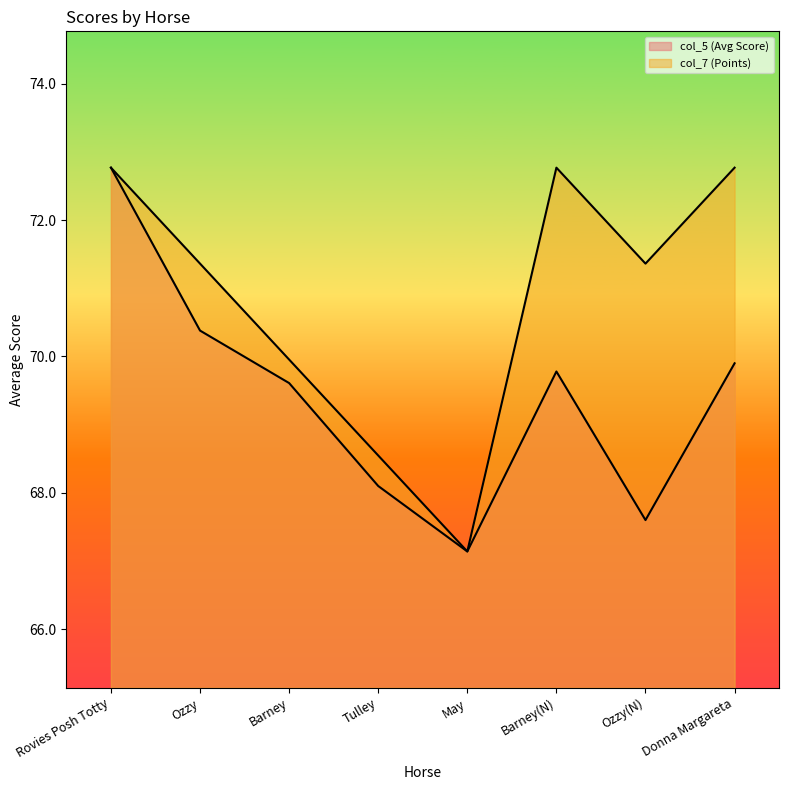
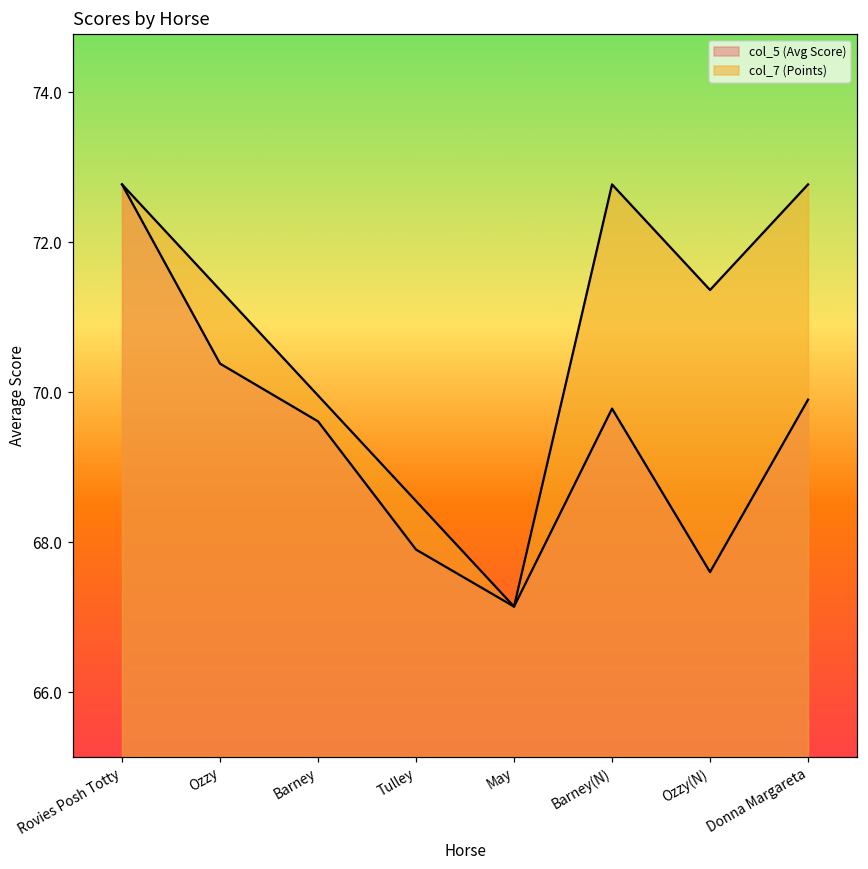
  {
    "col_5 (Avg Score)": {
      "Ozzy": 70.4,
      "Barney": 69.6,
-     "Tulley": 68.1,
+     "Tulley": 67.9,
      "Barney(N)": 69.8,
      "Ozzy(N)": 67.6,
      "Donna Margareta": 69.9
    },
    "col_7 (Points)": {
      "Ozzy": 71.4,
      "Barney": 70.0,
      "Tulley": 68.5,
      "Barney(N)": 72.8,
      "Ozzy(N)": 71.4,
      "Donna Margareta": 72.8
    }
  }
